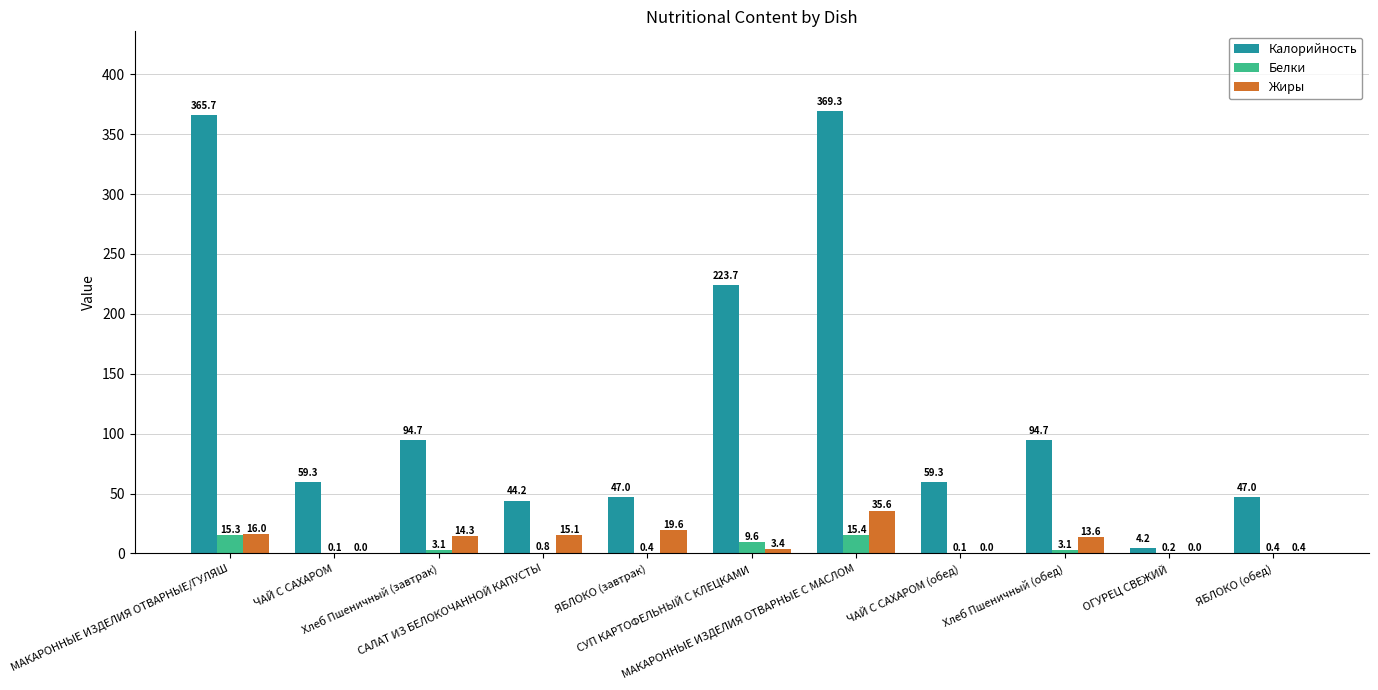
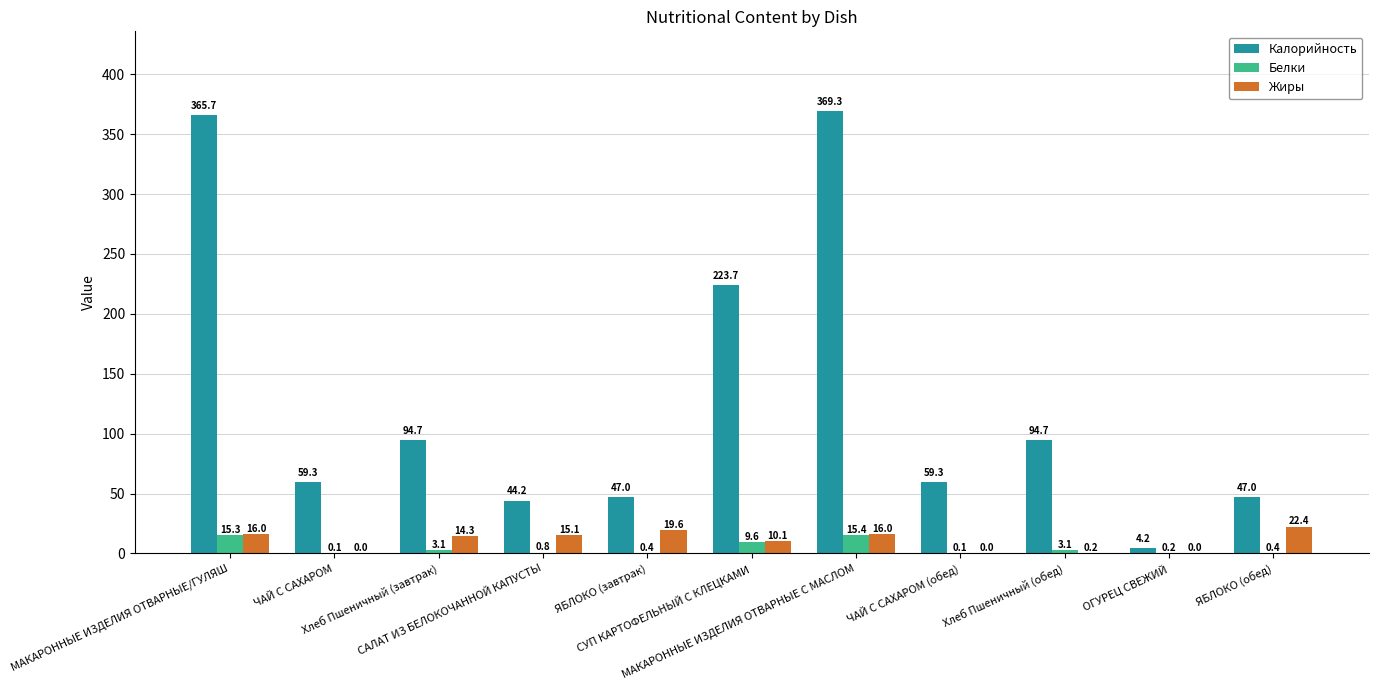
  {
    "Жиры": {
      "МАКАРОННЫЕ ИЗДЕЛИЯ ОТВАРНЫЕ/ГУЛЯШ": 16.0,
      "ЧАЙ С САХАРОМ": 0.0,
      "Хлеб Пшеничный (завтрак)": 14.3,
      "САЛАТ ИЗ БЕЛОКОЧАННОЙ КАПУСТЫ": 15.1,
      "ЯБЛОКО (завтрак)": 19.6,
-     "СУП КАРТОФЕЛЬНЫЙ С КЛЕЦКАМИ": 3.4,
-     "МАКАРОННЫЕ ИЗДЕЛИЯ ОТВАРНЫЕ С МАСЛОМ": 35.6,
+     "СУП КАРТОФЕЛЬНЫЙ С КЛЕЦКАМИ": 10.1,
+     "МАКАРОННЫЕ ИЗДЕЛИЯ ОТВАРНЫЕ С МАСЛОМ": 16.0,
      "ЧАЙ С САХАРОМ (обед)": 0.0,
-     "Хлеб Пшеничный (обед)": 13.6,
+     "Хлеб Пшеничный (обед)": 0.2,
      "ОГУРЕЦ СВЕЖИЙ": 0.0,
-     "ЯБЛОКО (обед)": 0.4
+     "ЯБЛОКО (обед)": 22.4
    }
  }
